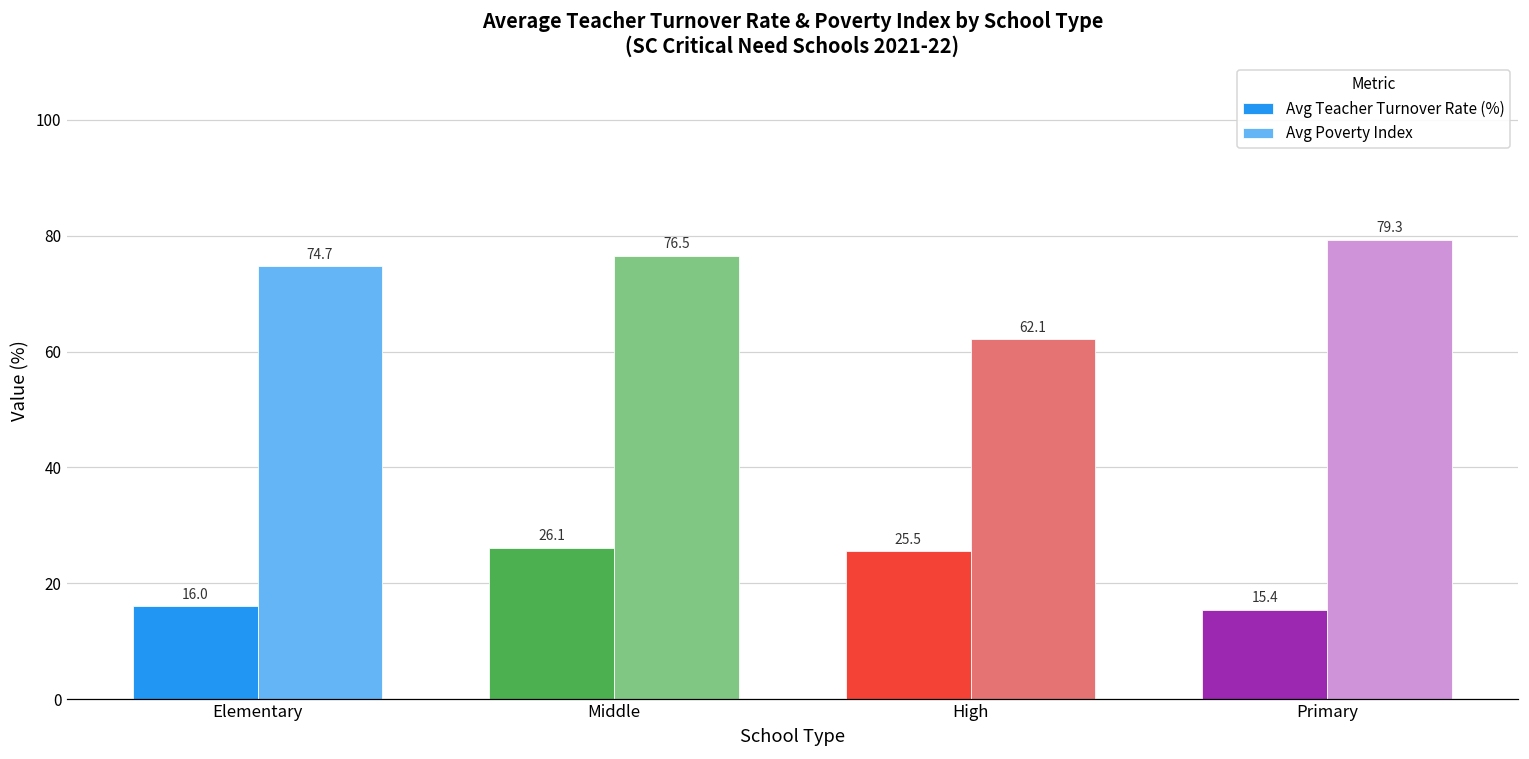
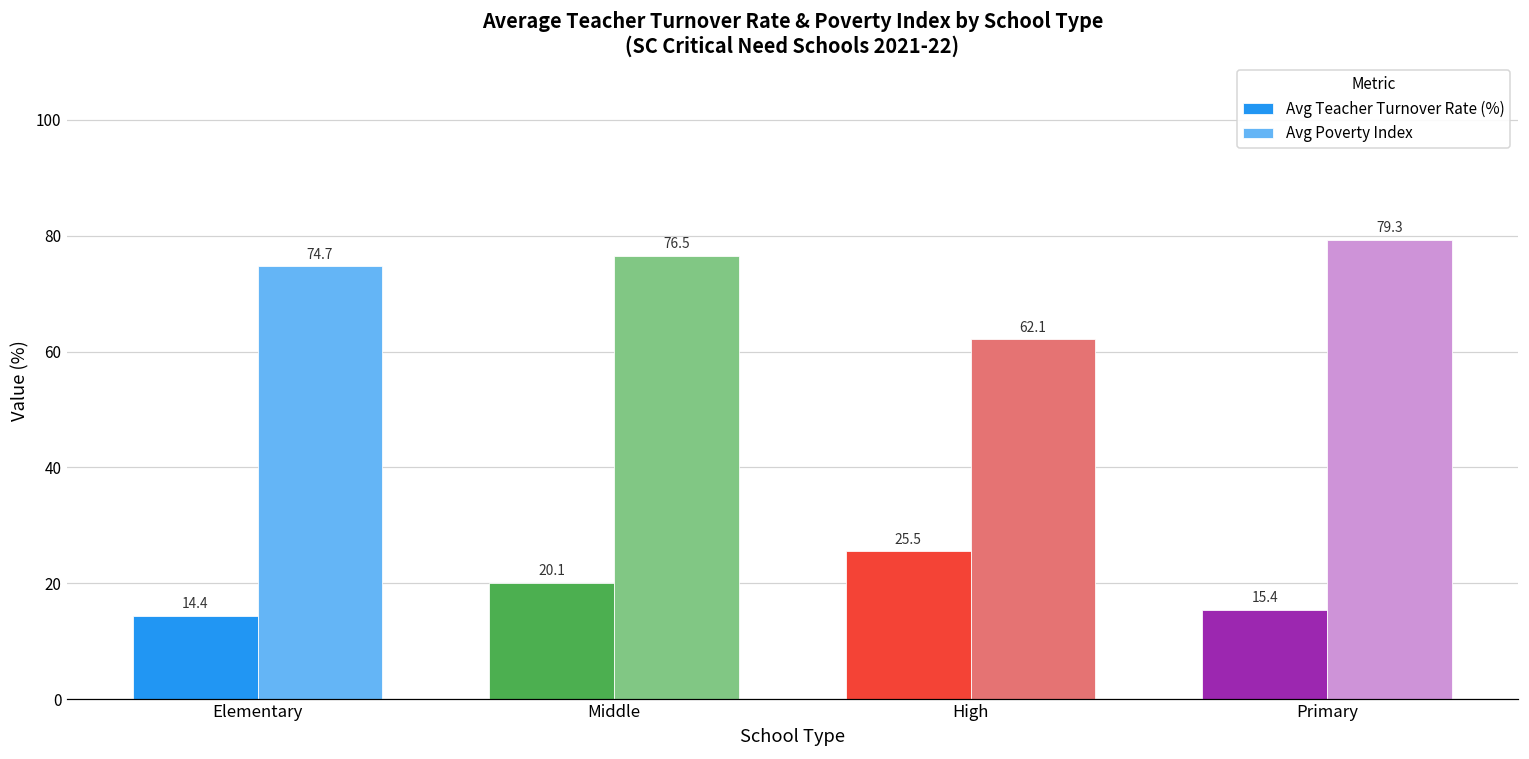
  {
    "Avg Teacher Turnover Rate (%)": {
-     "Elementary": 16.0,
-     "Middle": 26.1,
+     "Elementary": 14.4,
+     "Middle": 20.1,
      "High": 25.5,
      "Primary": 15.4
    },
    "Avg Poverty Index": {
      "Elementary": 74.7,
      "Middle": 76.5,
      "High": 62.1,
      "Primary": 79.3
    }
  }
